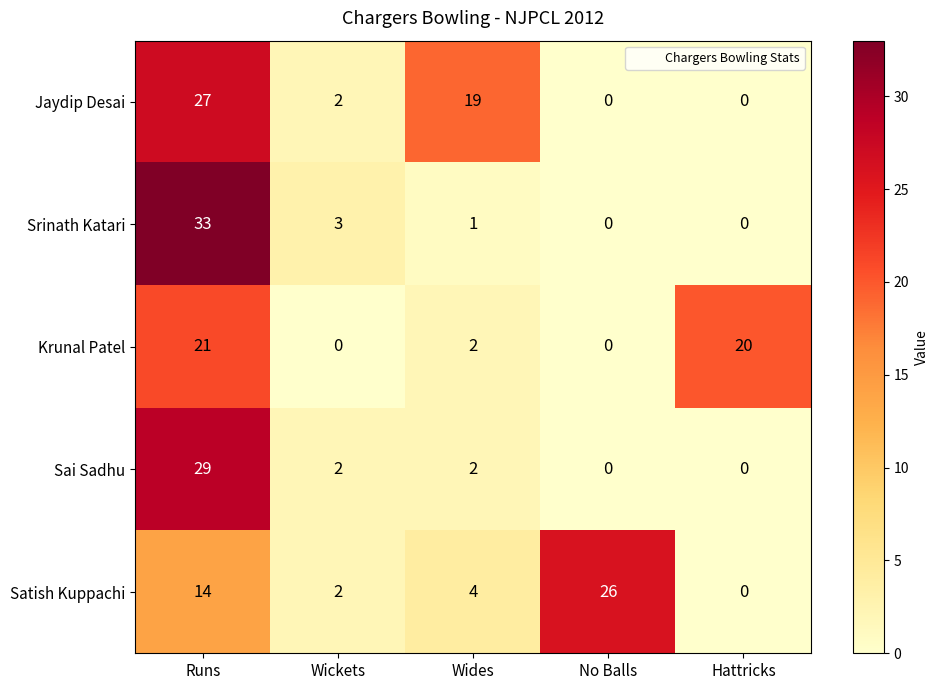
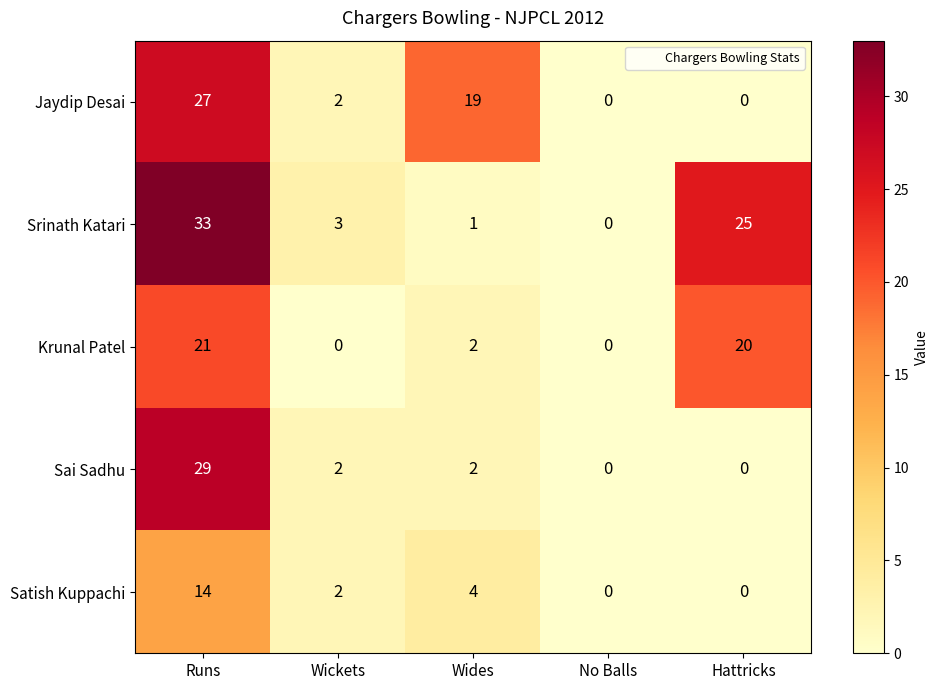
  {
    "Jaydip Desai": {
      "Runs": 27,
      "Wickets": 2,
      "Wides": 19,
      "No Balls": 0,
      "Hattricks": 0
    },
    "Srinath Katari": {
      "Runs": 33,
      "Wickets": 3,
      "Wides": 1,
      "No Balls": 0,
-     "Hattricks": 0
+     "Hattricks": 25
    },
    "Krunal Patel": {
      "Runs": 21,
      "Wickets": 0,
      "Wides": 2,
      "No Balls": 0,
      "Hattricks": 20
    },
    "Sai Sadhu": {
      "Runs": 29,
      "Wickets": 2,
      "Wides": 2,
      "No Balls": 0,
      "Hattricks": 0
    },
    "Satish Kuppachi": {
      "Runs": 14,
      "Wickets": 2,
      "Wides": 4,
-     "No Balls": 26,
+     "No Balls": 0,
      "Hattricks": 0
    }
  }
